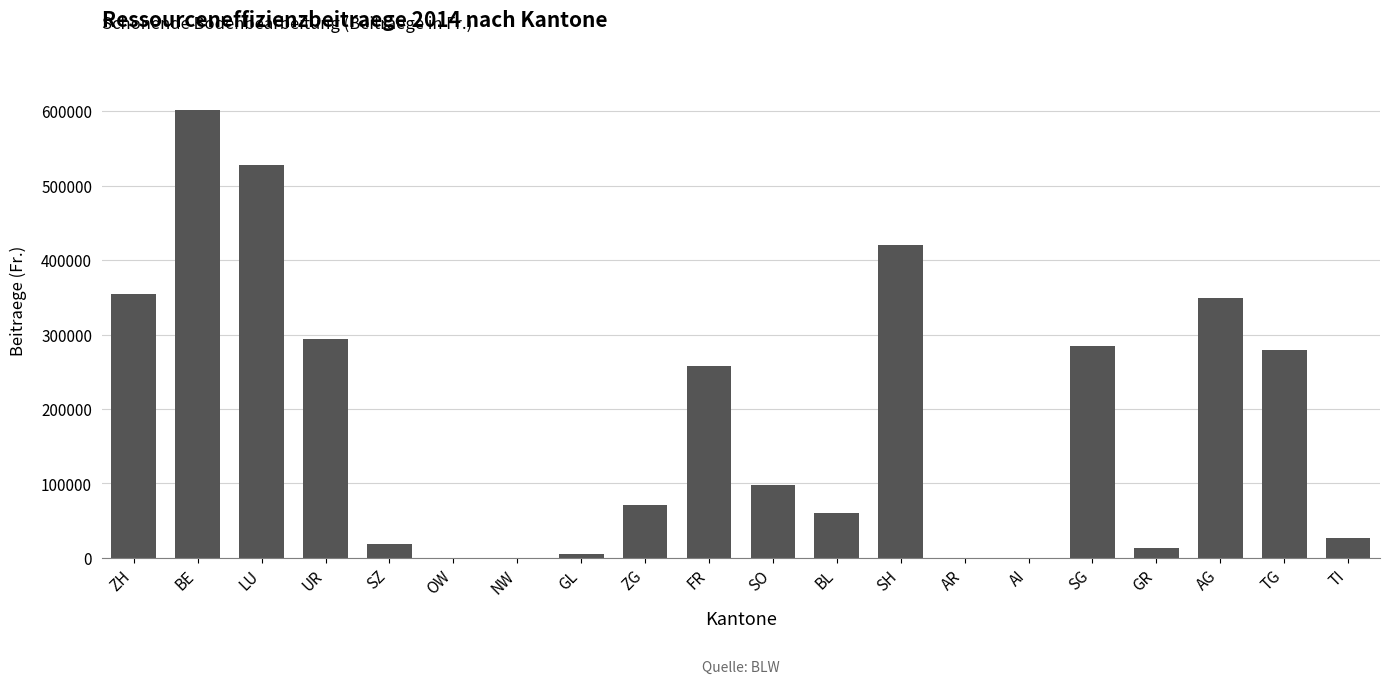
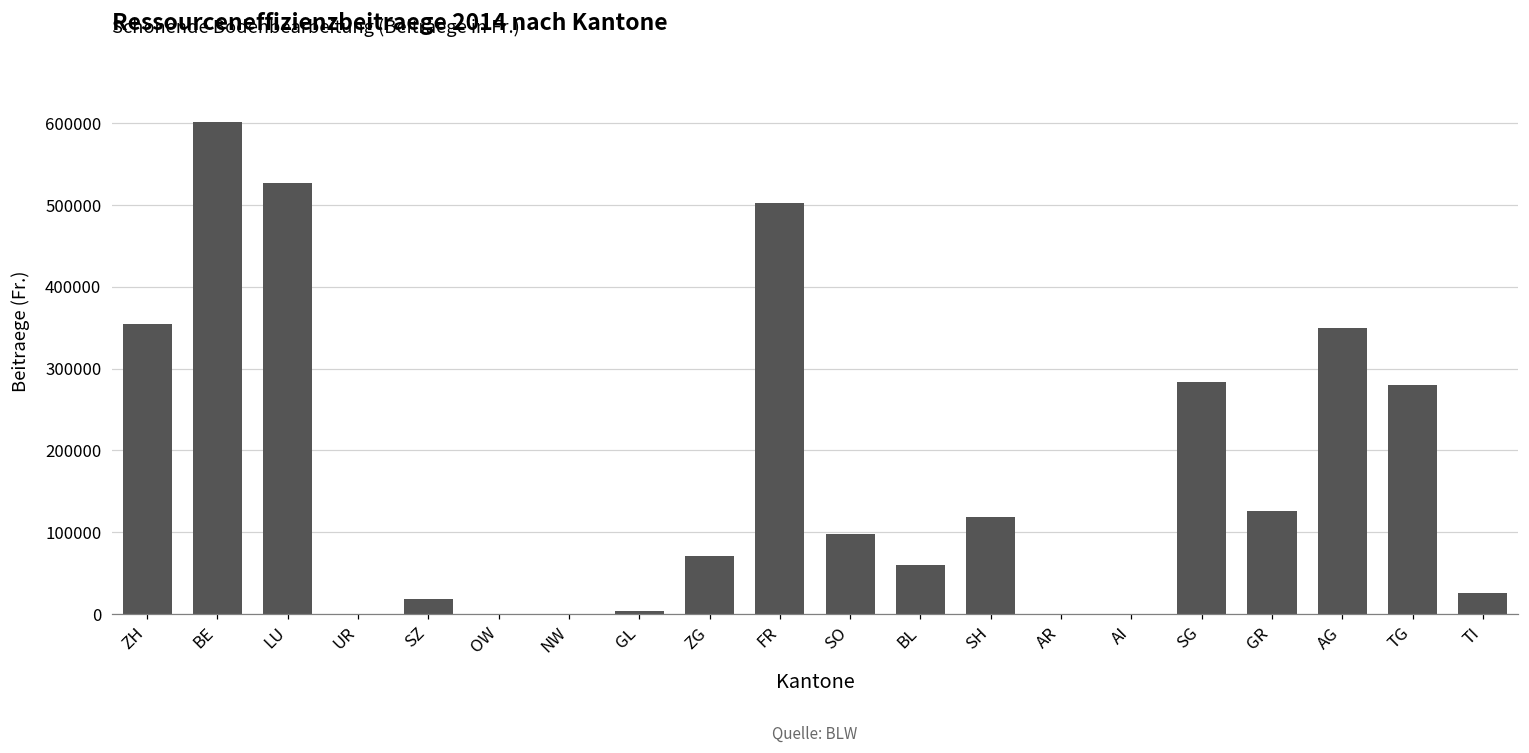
  {
    "ZH": 350000,
    "BE": 600000,
    "LU": 530000,
-   "UR": 290000,
+   "UR": 0,
    "SZ": 20000,
    "OW": 0,
    "NW": 0,
    "GL": 0,
    "ZG": 70000,
-   "FR": 260000,
+   "FR": 500000,
    "SO": 100000,
    "BL": 60000,
-   "SH": 420000,
+   "SH": 120000,
    "AR": 0,
    "AI": 0,
    "SG": 280000,
-   "GR": 10000,
+   "GR": 130000,
    "AG": 350000,
    "TG": 280000,
    "TI": 30000
  }
